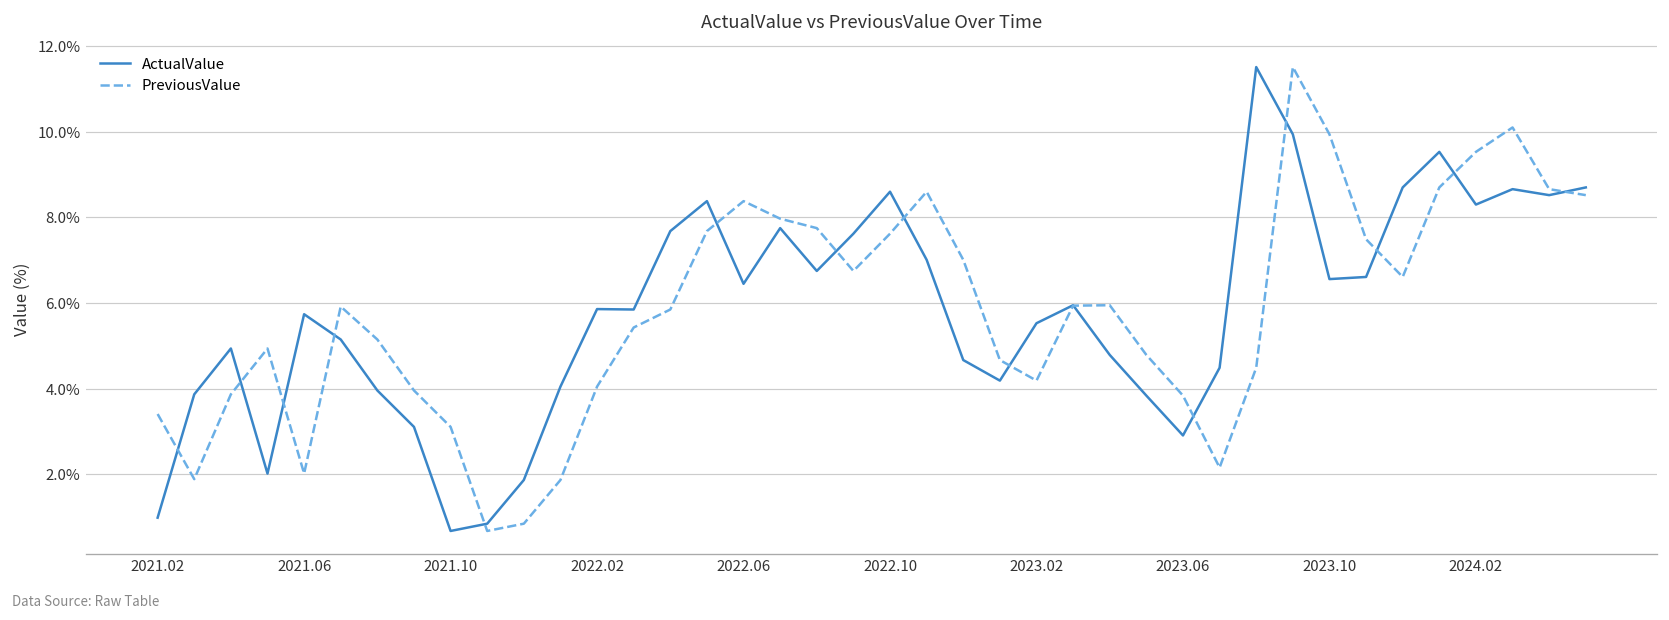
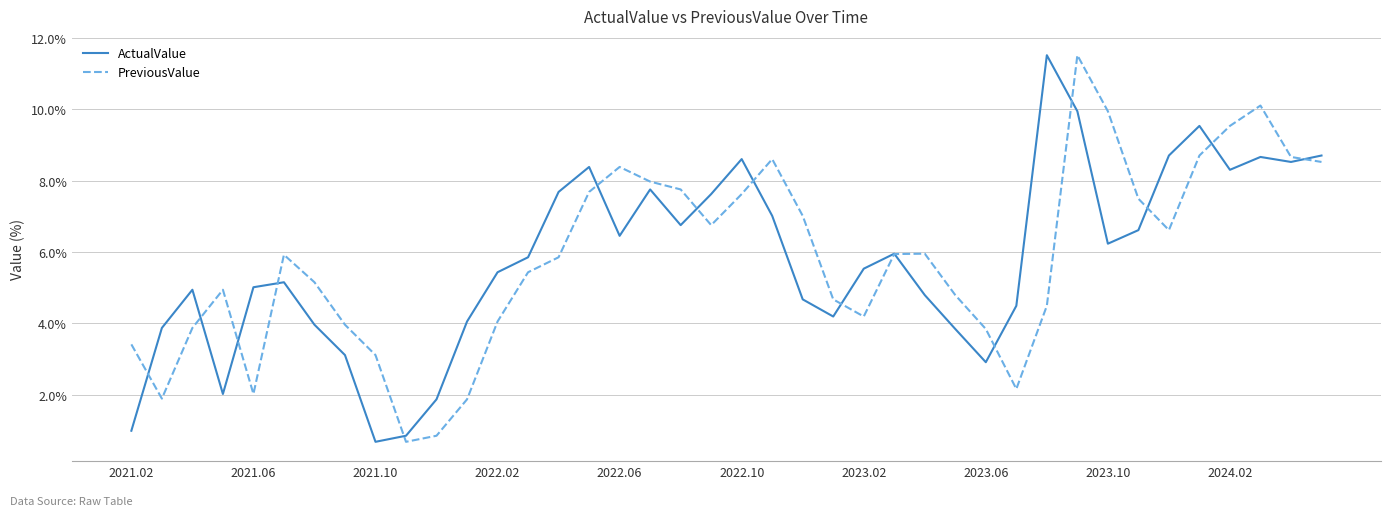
  {
    "ActualValue": {
      "2021.02": "1.0%",
-     "2021.06": "5.7%",
+     "2021.06": "5.0%",
      "2021.10": "0.7%",
-     "2022.02": "5.9%",
+     "2022.02": "5.4%",
      "2022.06": "6.5%",
      "2022.10": "8.6%",
      "2023.02": "5.5%",
      "2023.06": "2.9%",
-     "2023.10": "6.6%",
+     "2023.10": "6.2%",
      "2024.02": "8.3%"
    },
    "PreviousValue": {
      "2021.02": "3.4%",
      "2021.06": "2.0%",
      "2021.10": "3.1%",
      "2022.02": "4.1%",
      "2022.06": "8.4%",
      "2022.10": "7.6%",
      "2023.02": "4.2%",
      "2023.06": "3.8%",
      "2023.10": "9.9%",
      "2024.02": "9.5%"
    }
  }
